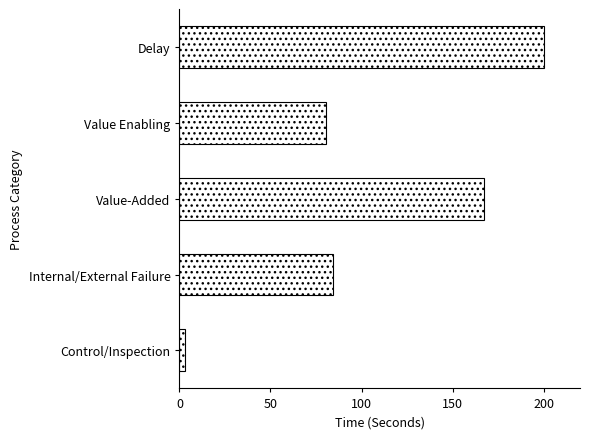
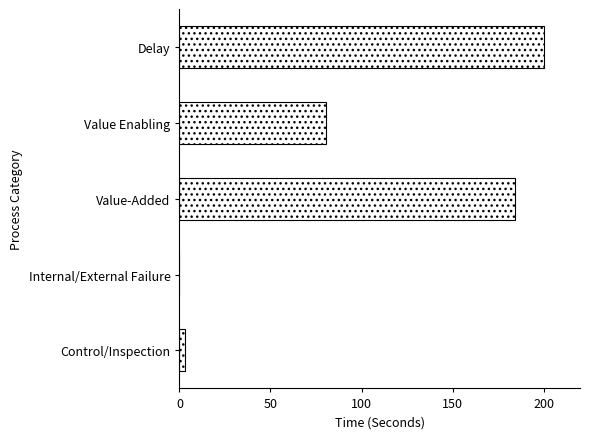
  {
    "Delay": 200,
    "Value Enabling": 81,
-   "Value-Added": 167,
-   "Internal/External Failure": 85,
+   "Value-Added": 185,
+   "Internal/External Failure": 0,
    "Control/Inspection": 3
  }
